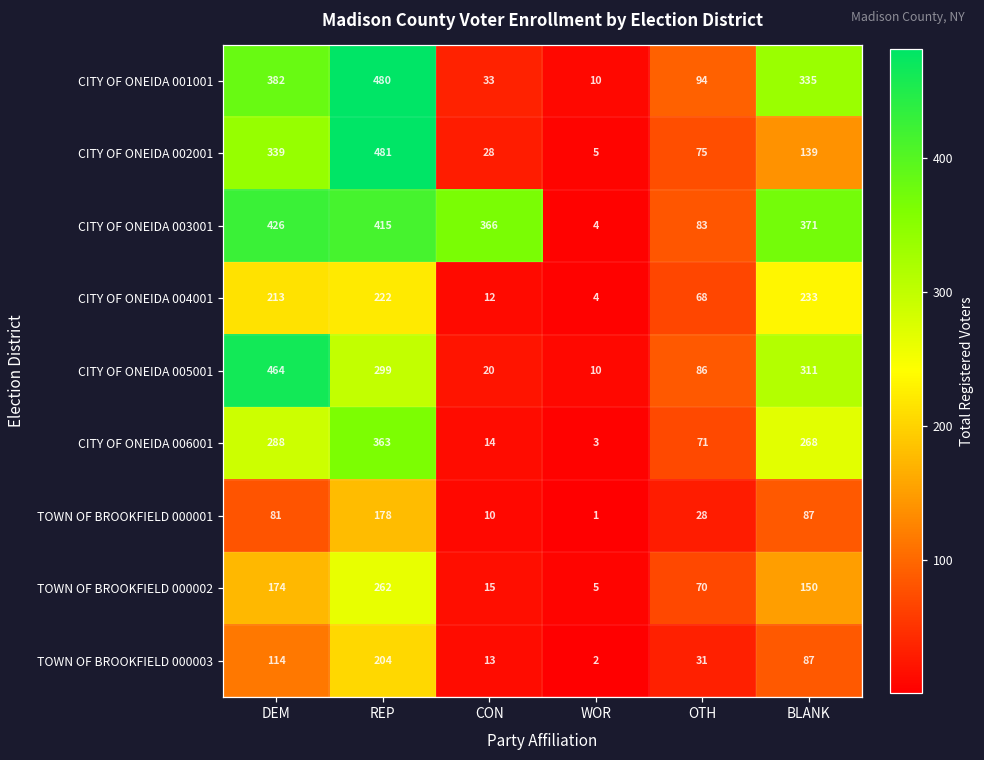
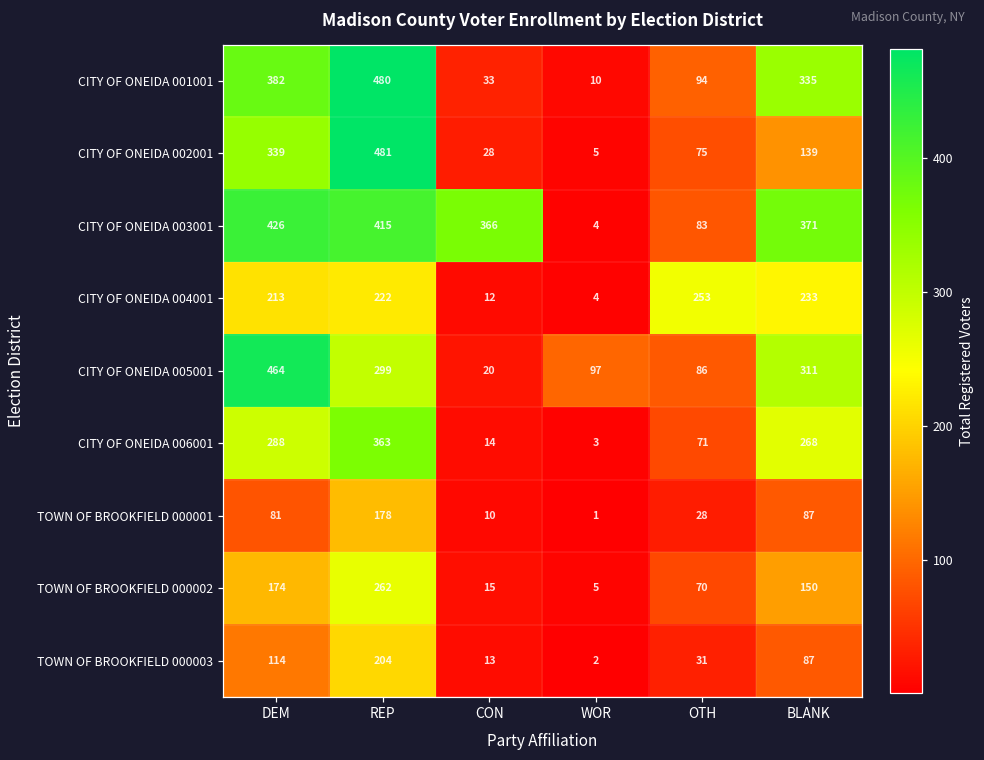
  {
    "CITY OF ONEIDA 001001": {
      "DEM": 382,
      "REP": 480,
      "CON": 33,
      "WOR": 10,
      "OTH": 94,
      "BLANK": 335
    },
    "CITY OF ONEIDA 002001": {
      "DEM": 339,
      "REP": 481,
      "CON": 28,
      "WOR": 5,
      "OTH": 75,
      "BLANK": 139
    },
    "CITY OF ONEIDA 003001": {
      "DEM": 426,
      "REP": 415,
      "CON": 366,
      "WOR": 4,
      "OTH": 83,
      "BLANK": 371
    },
    "CITY OF ONEIDA 004001": {
      "DEM": 213,
      "REP": 222,
      "CON": 12,
      "WOR": 4,
-     "OTH": 68,
+     "OTH": 253,
      "BLANK": 233
    },
    "CITY OF ONEIDA 005001": {
      "DEM": 464,
      "REP": 299,
      "CON": 20,
-     "WOR": 10,
+     "WOR": 97,
      "OTH": 86,
      "BLANK": 311
    },
    "CITY OF ONEIDA 006001": {
      "DEM": 288,
      "REP": 363,
      "CON": 14,
      "WOR": 3,
      "OTH": 71,
      "BLANK": 268
    },
    "TOWN OF BROOKFIELD 000001": {
      "DEM": 81,
      "REP": 178,
      "CON": 10,
      "WOR": 1,
      "OTH": 28,
      "BLANK": 87
    },
    "TOWN OF BROOKFIELD 000002": {
      "DEM": 174,
      "REP": 262,
      "CON": 15,
      "WOR": 5,
      "OTH": 70,
      "BLANK": 150
    },
    "TOWN OF BROOKFIELD 000003": {
      "DEM": 114,
      "REP": 204,
      "CON": 13,
      "WOR": 2,
      "OTH": 31,
      "BLANK": 87
    }
  }
